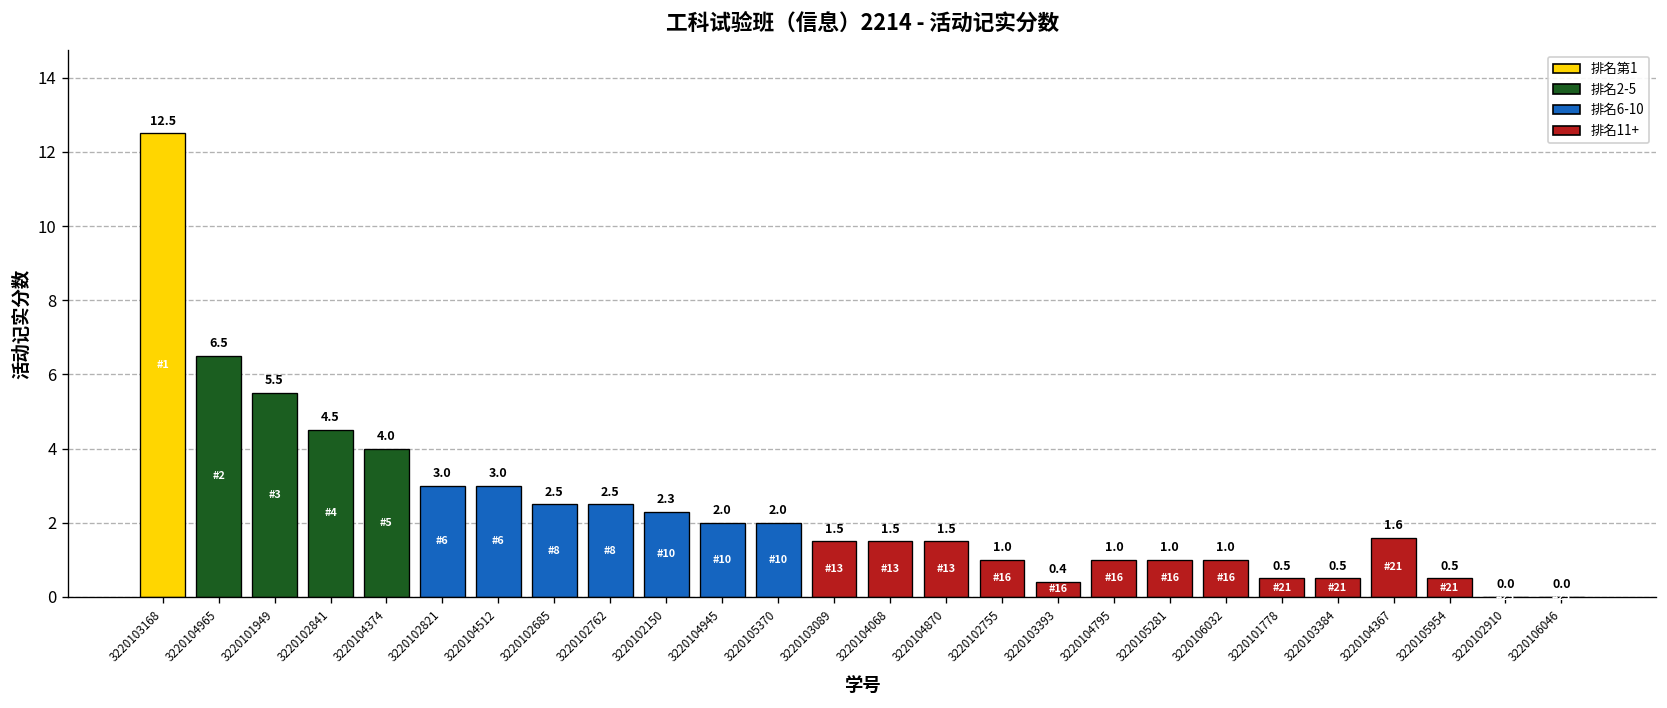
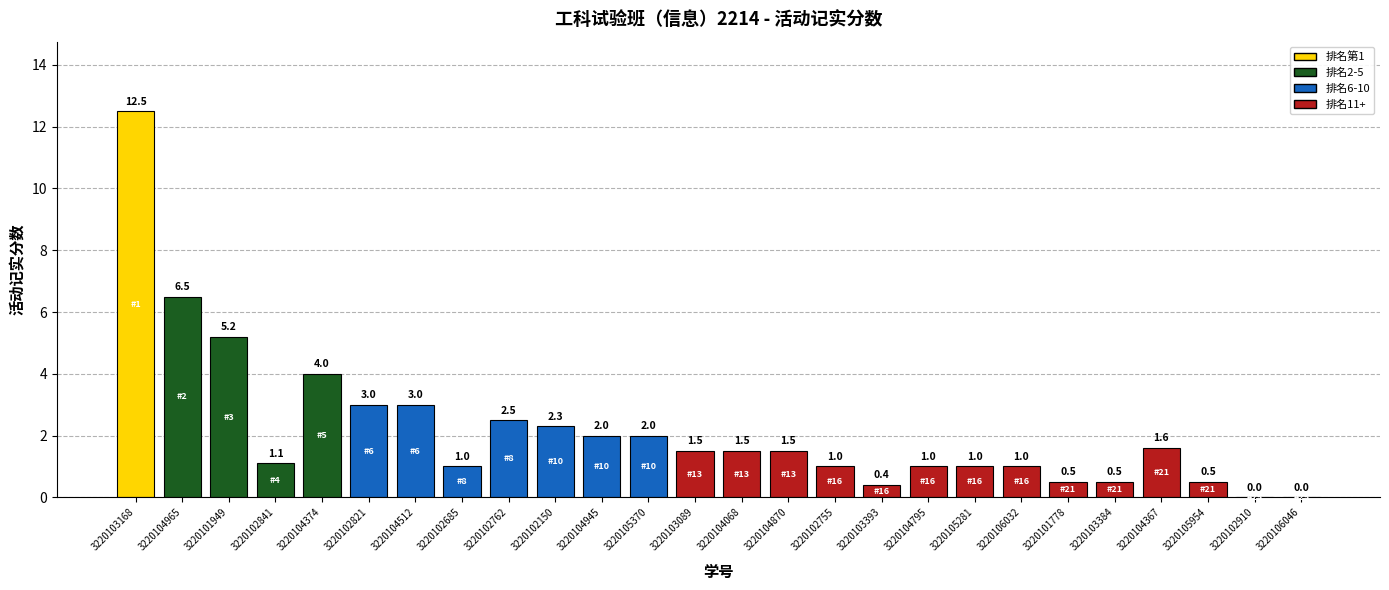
  {
    "3220103168": 12.5,
    "3220104965": 6.5,
-   "3220101949": 5.5,
-   "3220102841": 4.5,
+   "3220101949": 5.2,
+   "3220102841": 1.1,
    "3220104374": 4.0,
    "3220102821": 3.0,
    "3220104512": 3.0,
-   "3220102685": 2.5,
+   "3220102685": 1.0,
    "3220102762": 2.5,
    "3220102150": 2.3,
    "3220104945": 2.0,
    "3220105370": 2.0,
    "3220103089": 1.5,
    "3220104068": 1.5,
    "3220104870": 1.5,
    "3220102755": 1.0,
    "3220103393": 0.4,
    "3220104795": 1.0,
    "3220105281": 1.0,
    "3220106032": 1.0,
    "3220101778": 0.5,
    "3220103384": 0.5,
    "3220104367": 1.6,
    "3220105954": 0.5,
    "3220102910": 0.0,
    "3220106046": 0.0
  }
